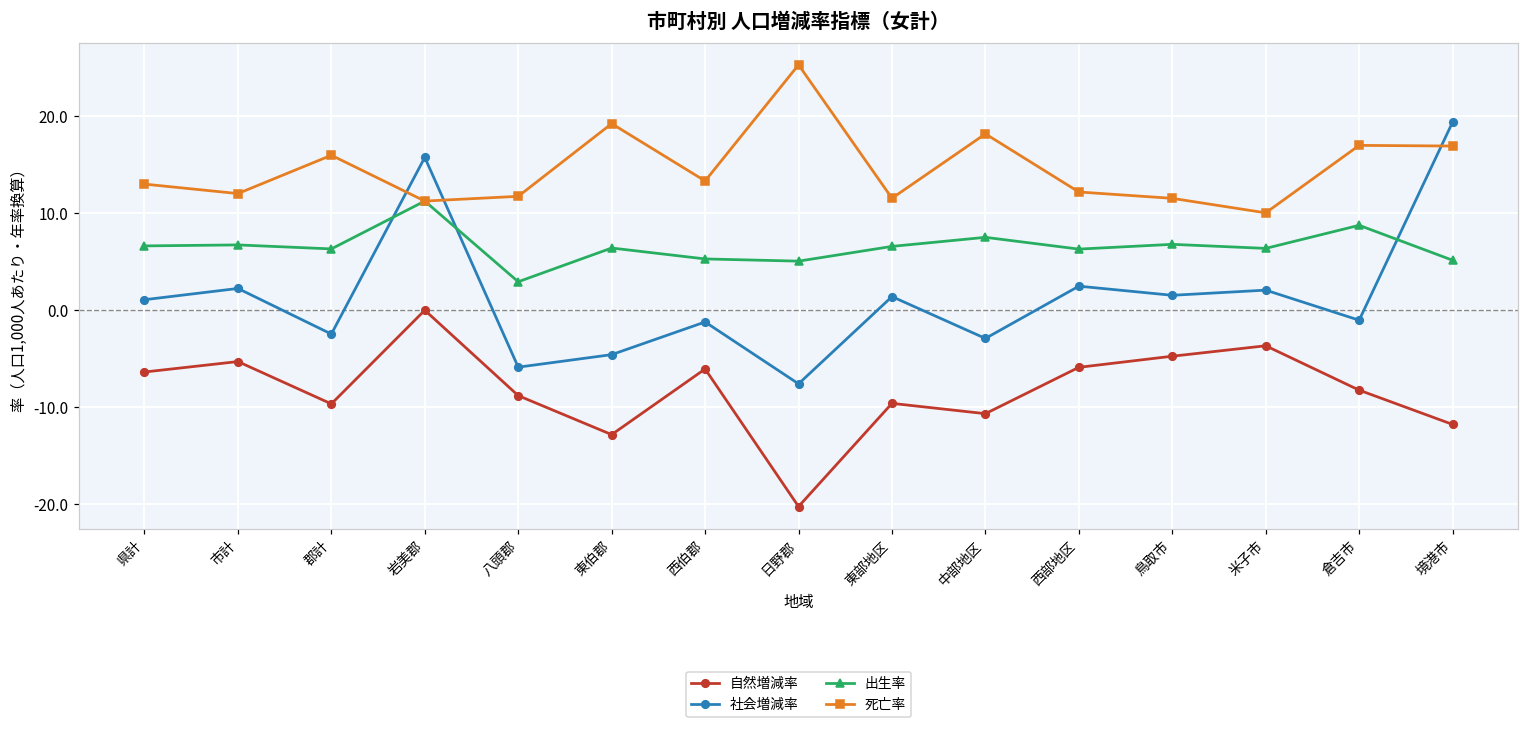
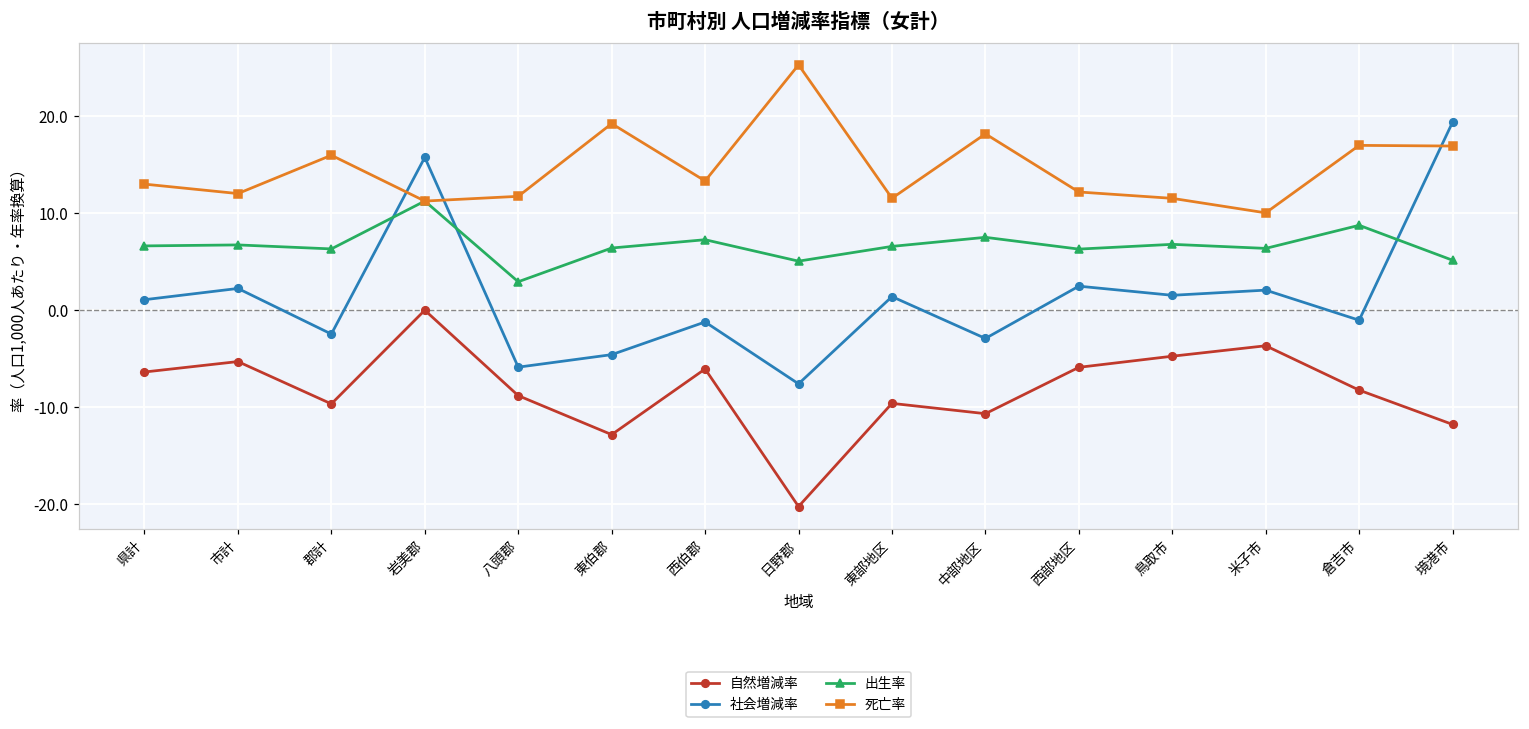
  {
    "自然増減率": {
      "県計": -6,
      "市計": -5,
      "郡計": -10,
      "岩美郡": 0,
      "八頭郡": -9,
      "東伯郡": -13,
      "西伯郡": -6,
      "日野郡": -20,
      "東部地区": -10,
      "中部地区": -11,
      "西部地区": -6,
      "鳥取市": -5,
      "米子市": -4,
      "倉吉市": -8,
      "境港市": -12
    },
    "社会増減率": {
      "県計": 1,
      "市計": 2,
      "郡計": -2,
      "岩美郡": 16,
      "八頭郡": -6,
      "東伯郡": -5,
      "西伯郡": -1,
      "日野郡": -8,
      "東部地区": 1,
      "中部地区": -3,
      "西部地区": 2,
      "鳥取市": 2,
      "米子市": 2,
      "倉吉市": -1,
      "境港市": 19
    },
    "出生率": {
      "県計": 7,
      "市計": 7,
      "郡計": 6,
      "八頭郡": 3,
      "東伯郡": 6,
-     "西伯郡": 5,
+     "西伯郡": 7,
      "日野郡": 5,
      "東部地区": 7,
      "中部地区": 8,
      "西部地区": 6,
      "鳥取市": 7,
      "米子市": 6,
      "倉吉市": 9,
      "境港市": 5
    },
    "死亡率": {
      "県計": 13,
      "市計": 12,
      "郡計": 16,
      "八頭郡": 12,
      "東伯郡": 19,
      "西伯郡": 13,
      "日野郡": 25,
      "東部地区": 12,
      "中部地区": 18,
      "西部地区": 12,
      "鳥取市": 12,
      "米子市": 10,
      "倉吉市": 17,
      "境港市": 17
    }
  }
